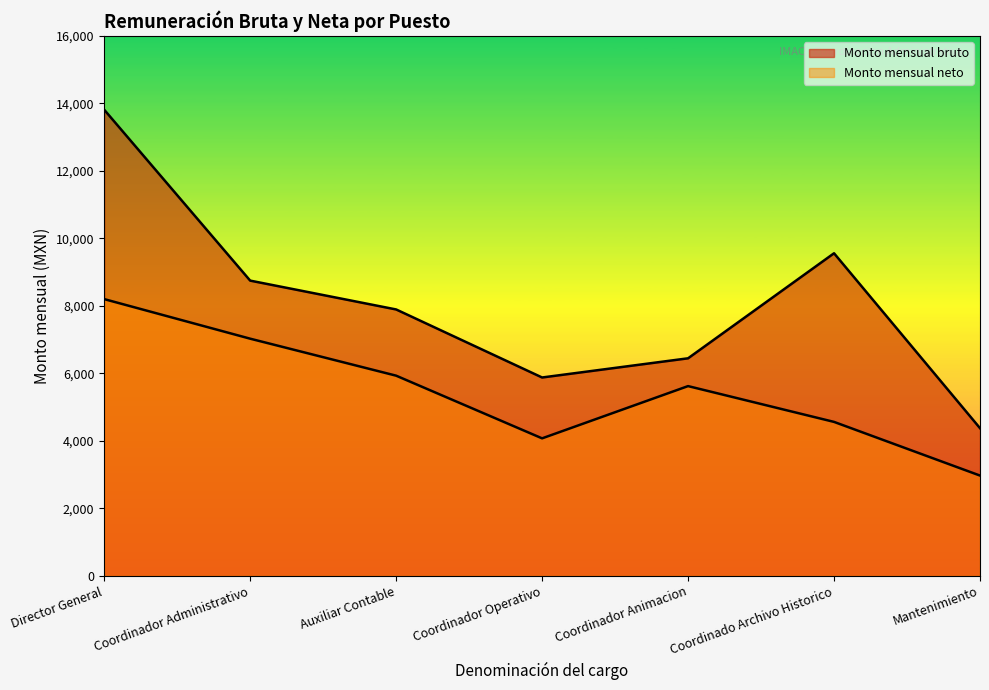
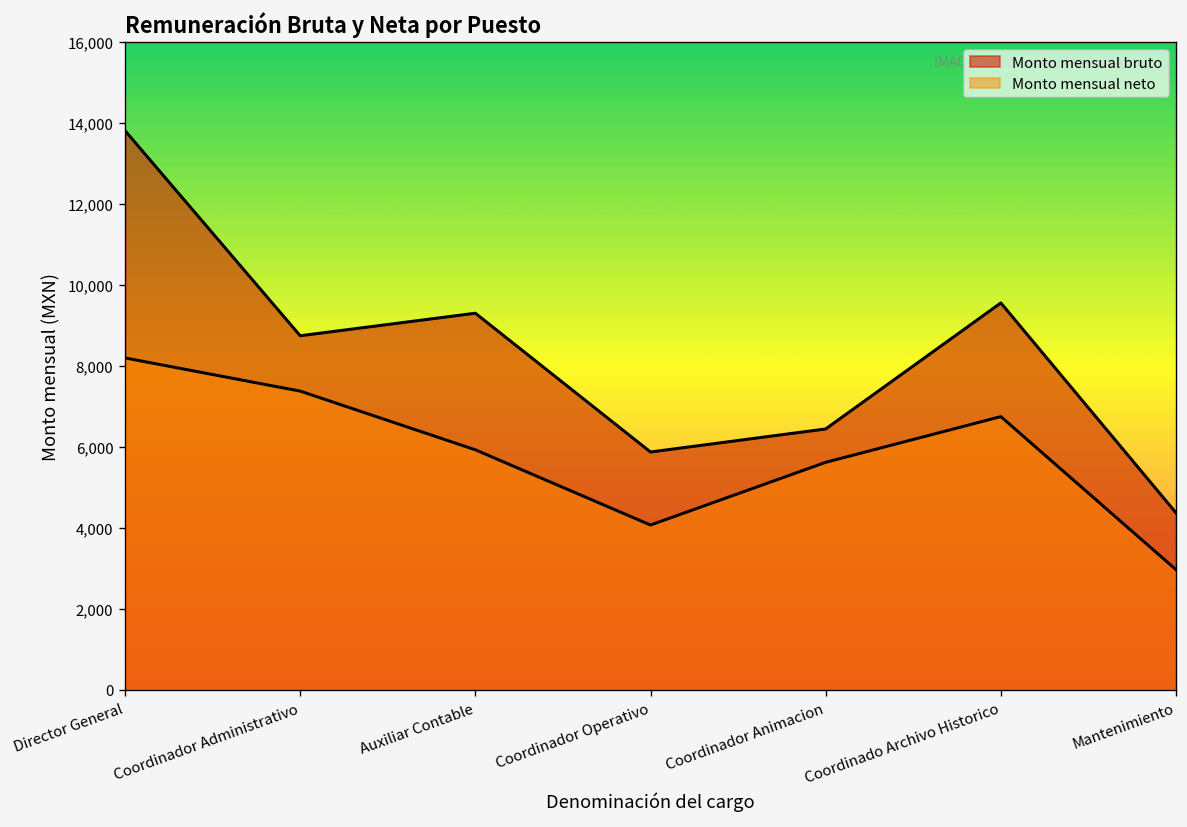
  {
    "Monto mensual bruto": {
      "Director General": "13,800",
      "Coordinador Administrativo": "8,800",
-     "Auxiliar Contable": "7,900",
+     "Auxiliar Contable": "9,300",
      "Coordinador Operativo": "5,900",
      "Coordinador Animacion": "6,400",
      "Coordinado Archivo Historico": "9,600",
      "Mantenimiento": "4,400"
    },
    "Monto mensual neto": {
      "Director General": "8,200",
-     "Coordinador Administrativo": "7,000",
+     "Coordinador Administrativo": "7,400",
      "Auxiliar Contable": "5,900",
      "Coordinador Operativo": "4,100",
      "Coordinador Animacion": "5,600",
-     "Coordinado Archivo Historico": "4,600",
+     "Coordinado Archivo Historico": "6,800",
      "Mantenimiento": "3,000"
    }
  }
